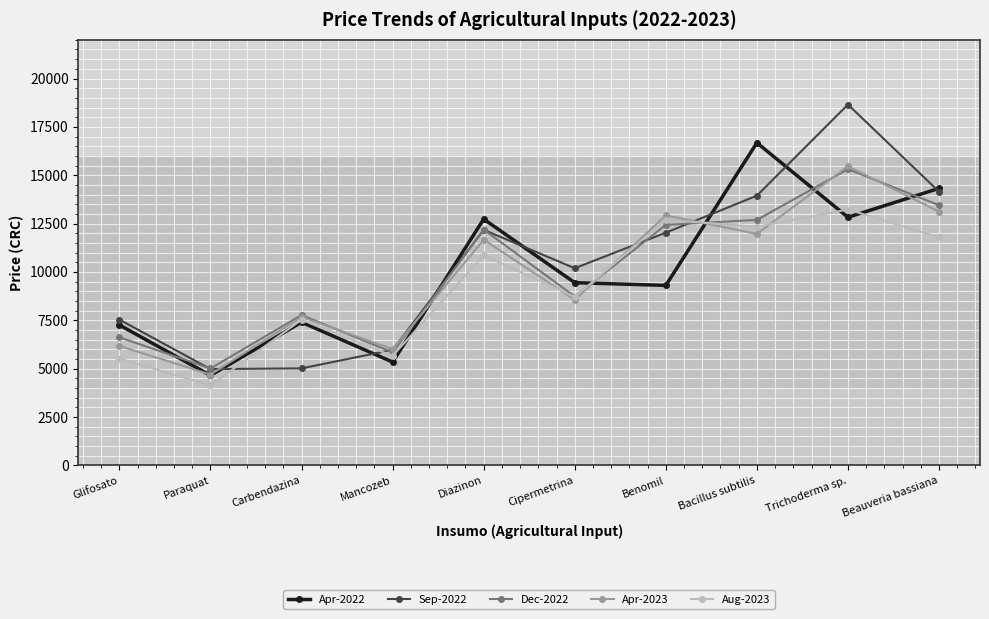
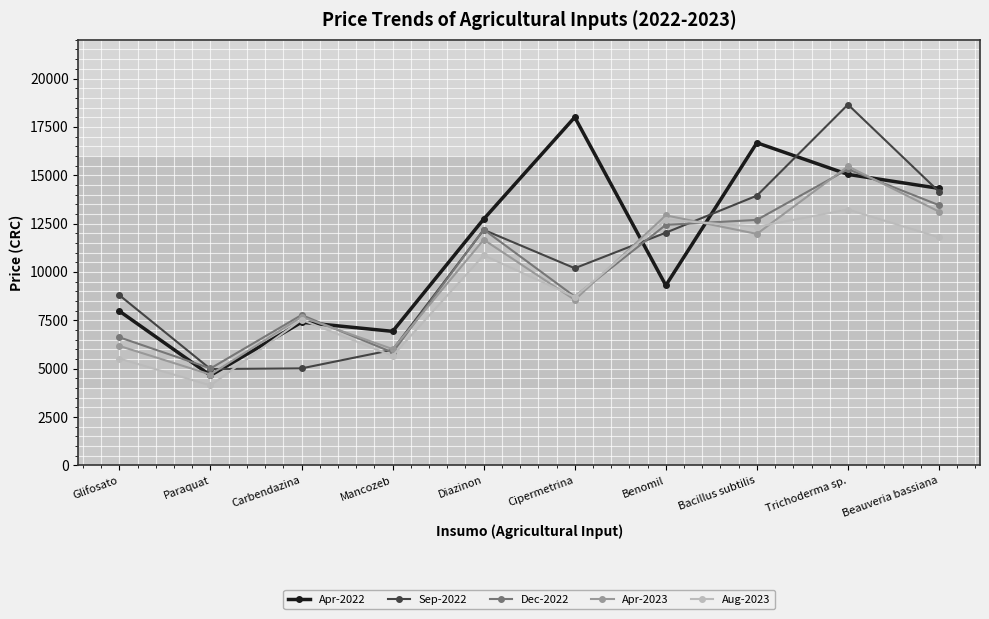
  {
    "Apr-2022": {
-     "Glifosato": 7300,
-     "Mancozeb": 5300,
+     "Glifosato": 8000,
+     "Mancozeb": 6900,
      "Diazinon": 12700,
-     "Cipermetrina": 9400,
+     "Cipermetrina": 18000,
      "Benomil": 9300,
      "Bacillus subtilis": 16700,
-     "Trichoderma sp.": 12800,
+     "Trichoderma sp.": 15000,
      "Beauveria bassiana": 14300
    },
    "Sep-2022": {
-     "Glifosato": 7500,
+     "Glifosato": 8800,
      "Carbendazina": 5000,
      "Cipermetrina": 10200,
      "Benomil": 12000,
      "Bacillus subtilis": 13900,
      "Trichoderma sp.": 18700,
      "Beauveria bassiana": 14100
    }
  }
